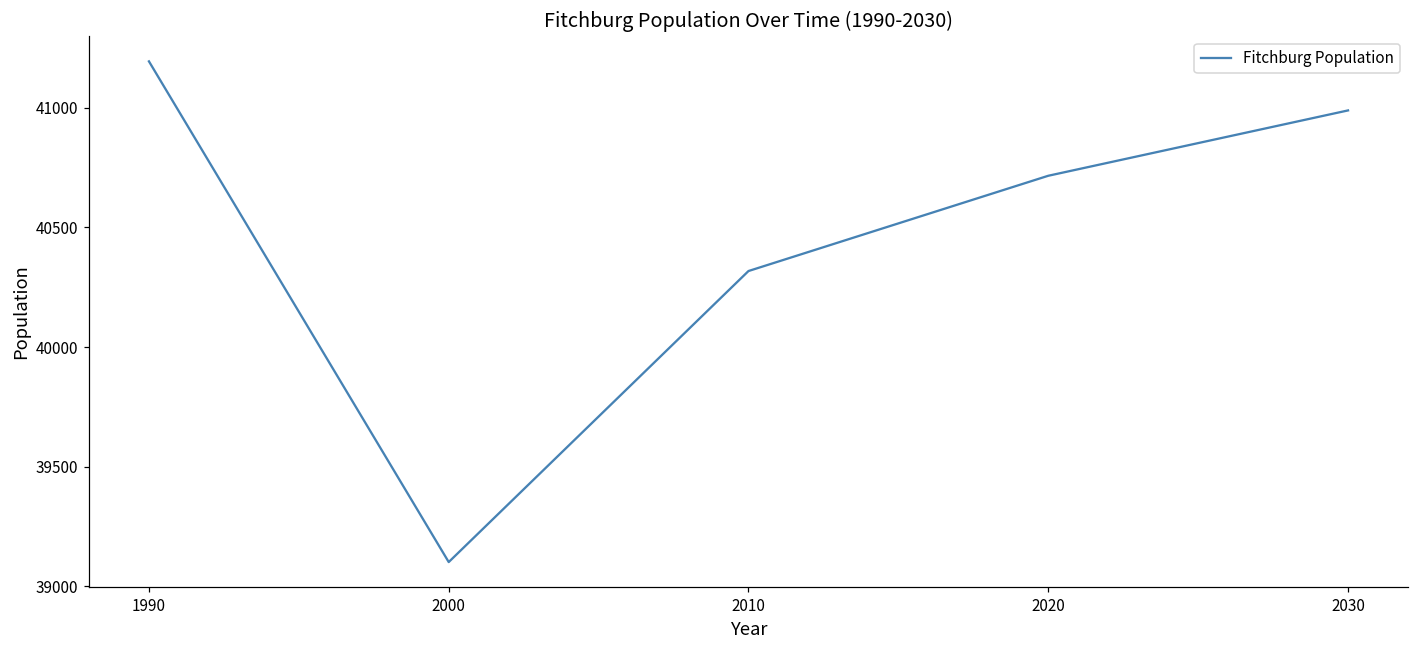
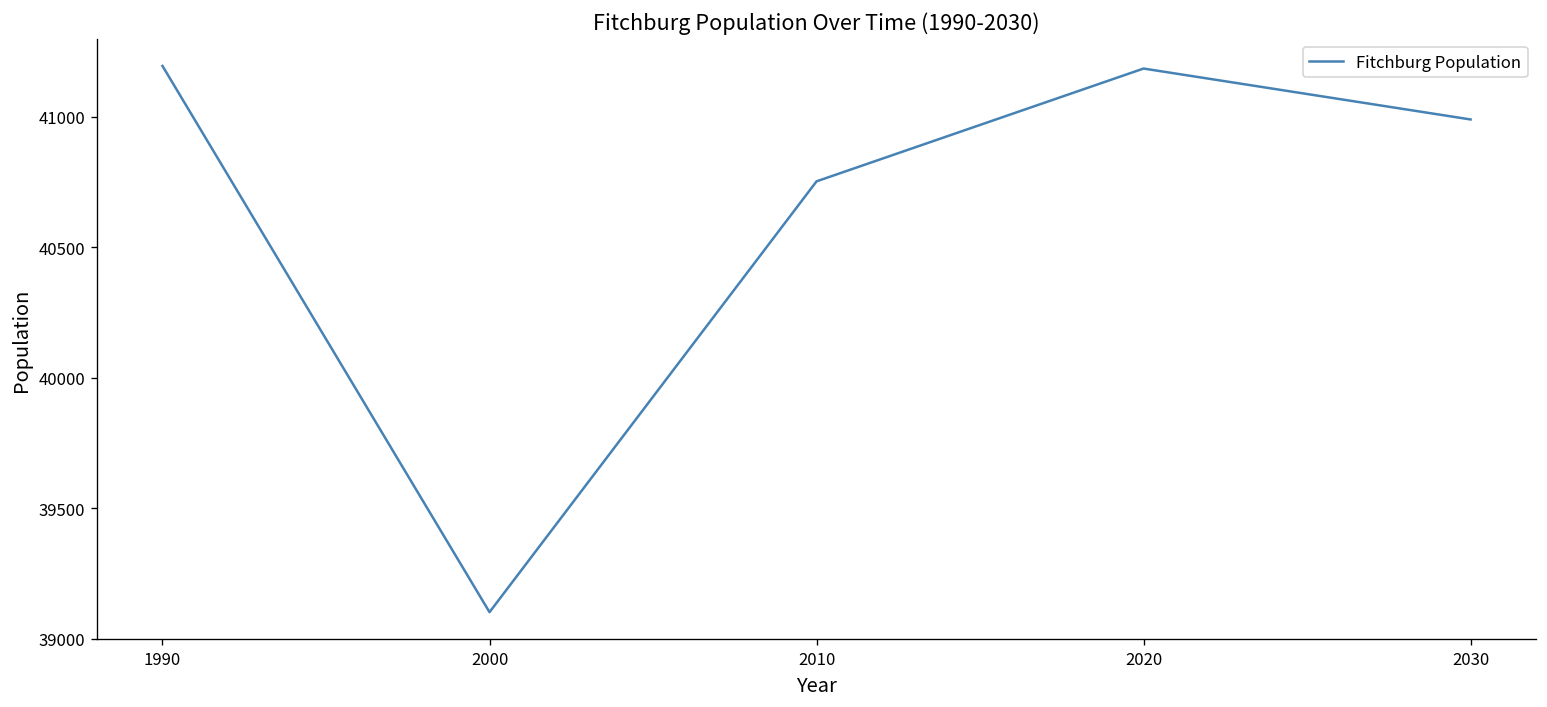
  {
    "1990": 41190,
    "2000": 39100,
-   "2010": 40320,
-   "2020": 40720,
+   "2010": 40750,
+   "2020": 41180,
    "2030": 40990
  }
